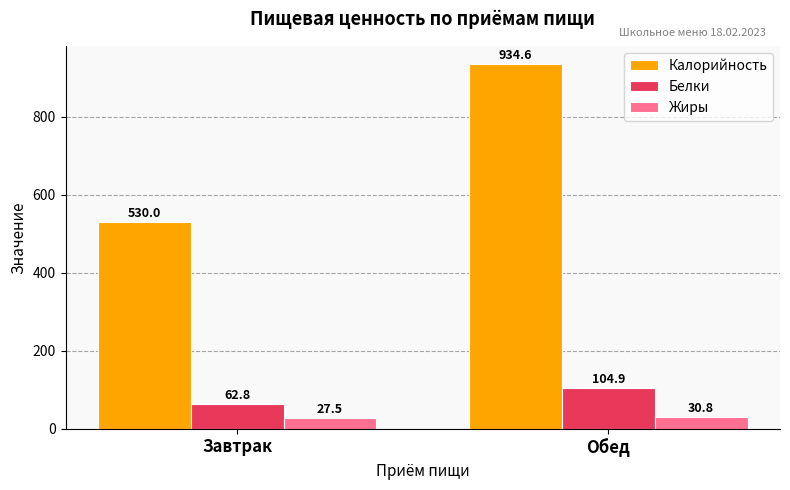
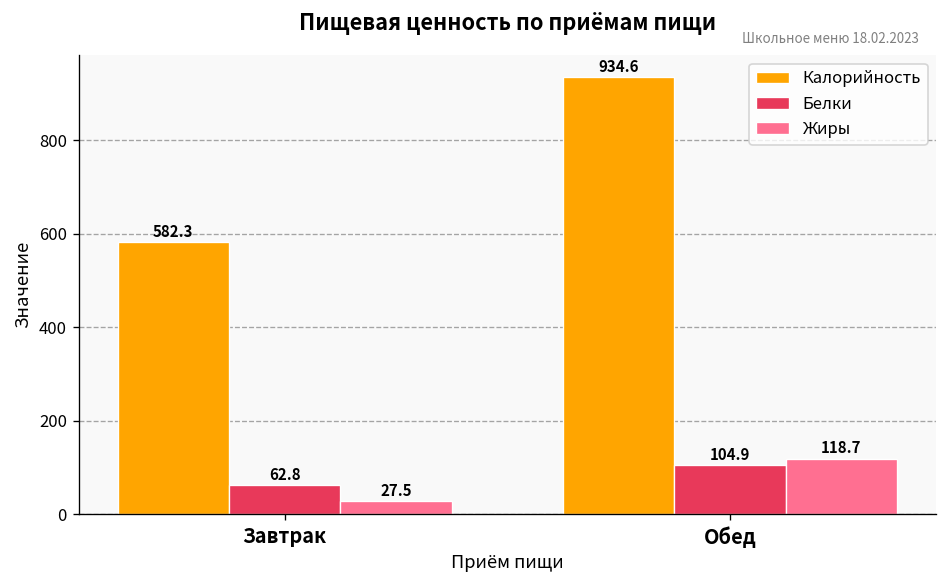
  {
    "Калорийность": {
-     "Завтрак": 530.0,
+     "Завтрак": 582.3,
      "Обед": 934.6
    },
    "Белки": {
      "Завтрак": 62.8,
      "Обед": 104.9
    },
    "Жиры": {
      "Завтрак": 27.5,
-     "Обед": 30.8
+     "Обед": 118.7
    }
  }
